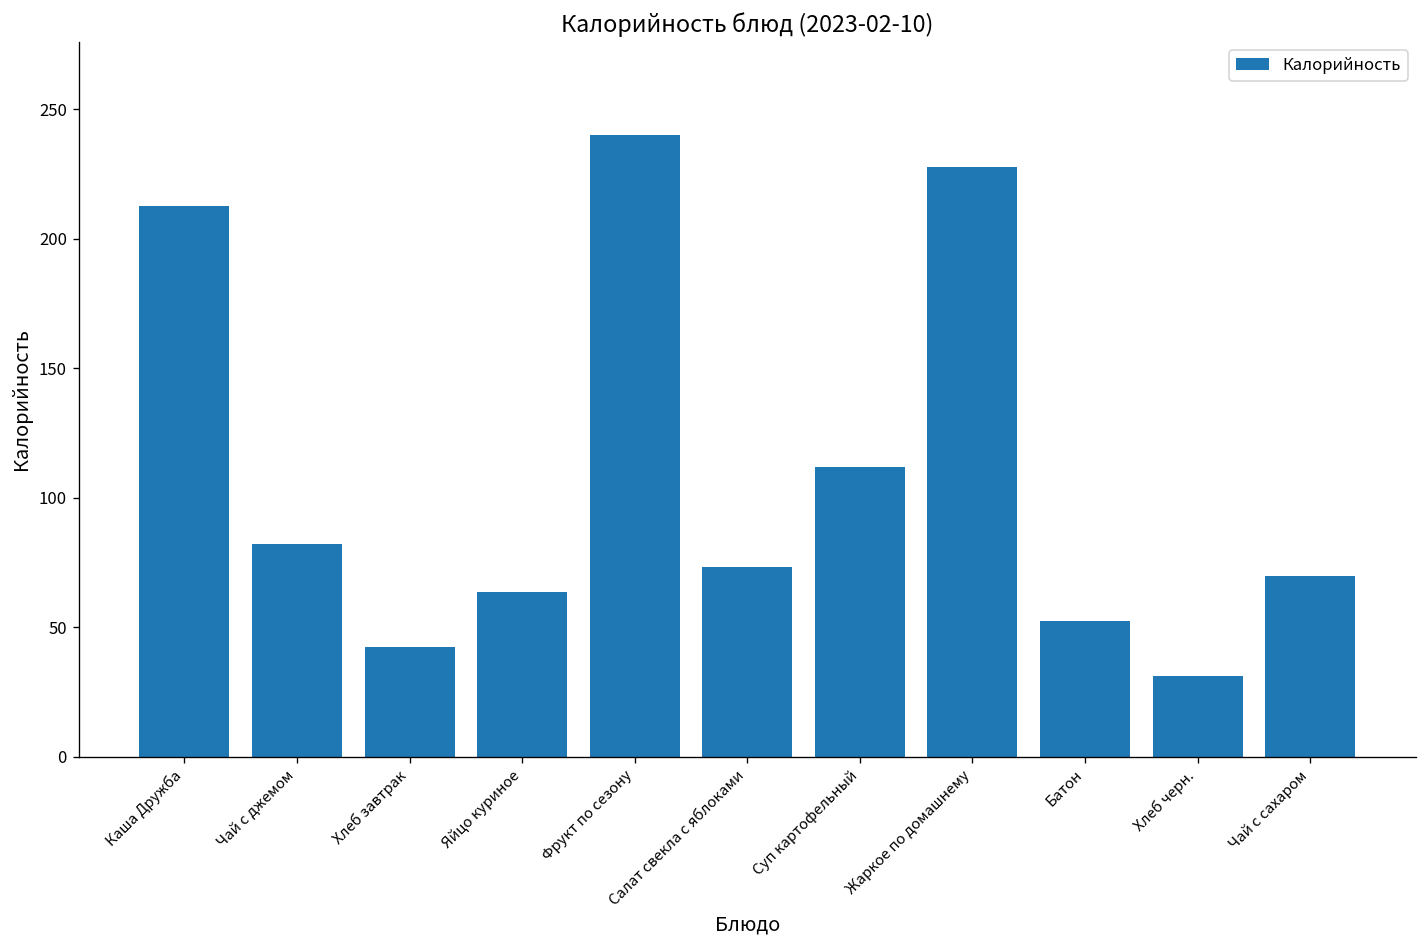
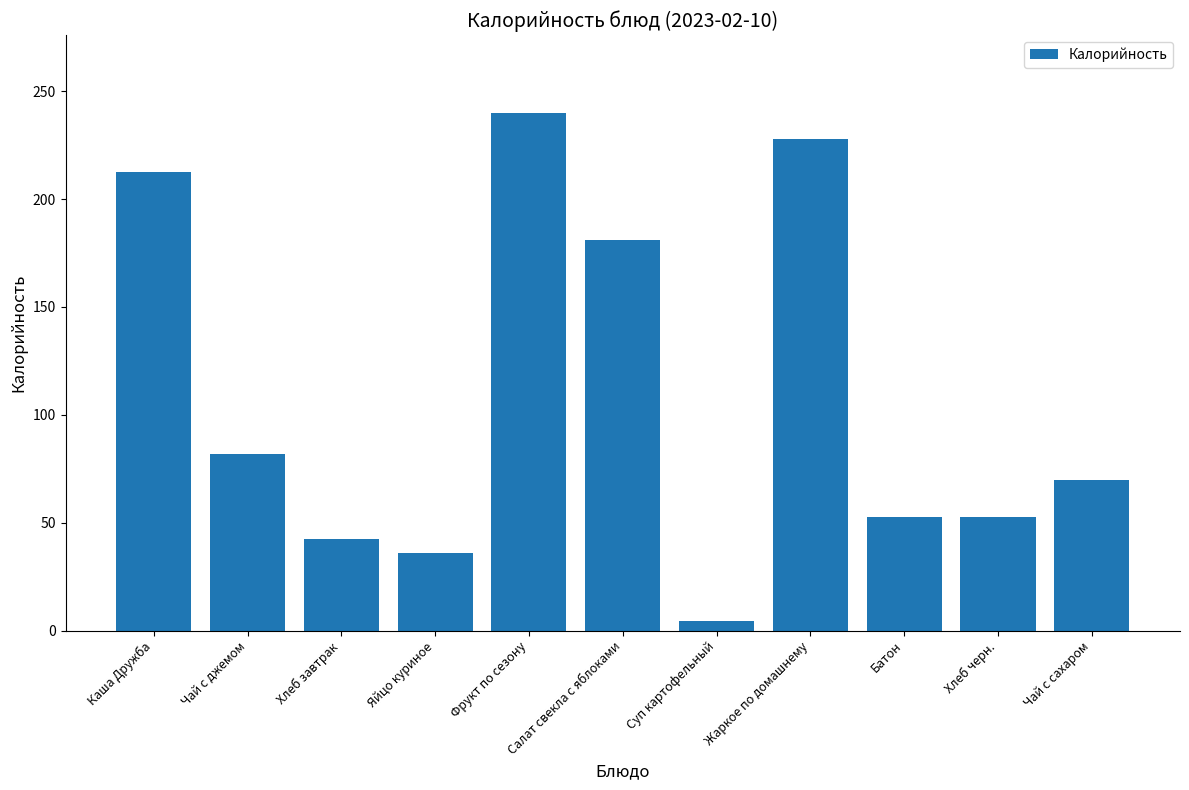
  {
    "Каша Дружба": 213,
    "Чай с джемом": 82,
    "Хлеб завтрак": 43,
-   "Яйцо куриное": 64,
+   "Яйцо куриное": 36,
    "Фрукт по сезону": 240,
-   "Салат свекла с яблоками": 73,
-   "Суп картофельный": 112,
+   "Салат свекла с яблоками": 181,
+   "Суп картофельный": 5,
    "Жаркое по домашнему": 228,
    "Батон": 52,
-   "Хлеб черн.": 31,
+   "Хлеб черн.": 52,
    "Чай с сахаром": 70
  }
